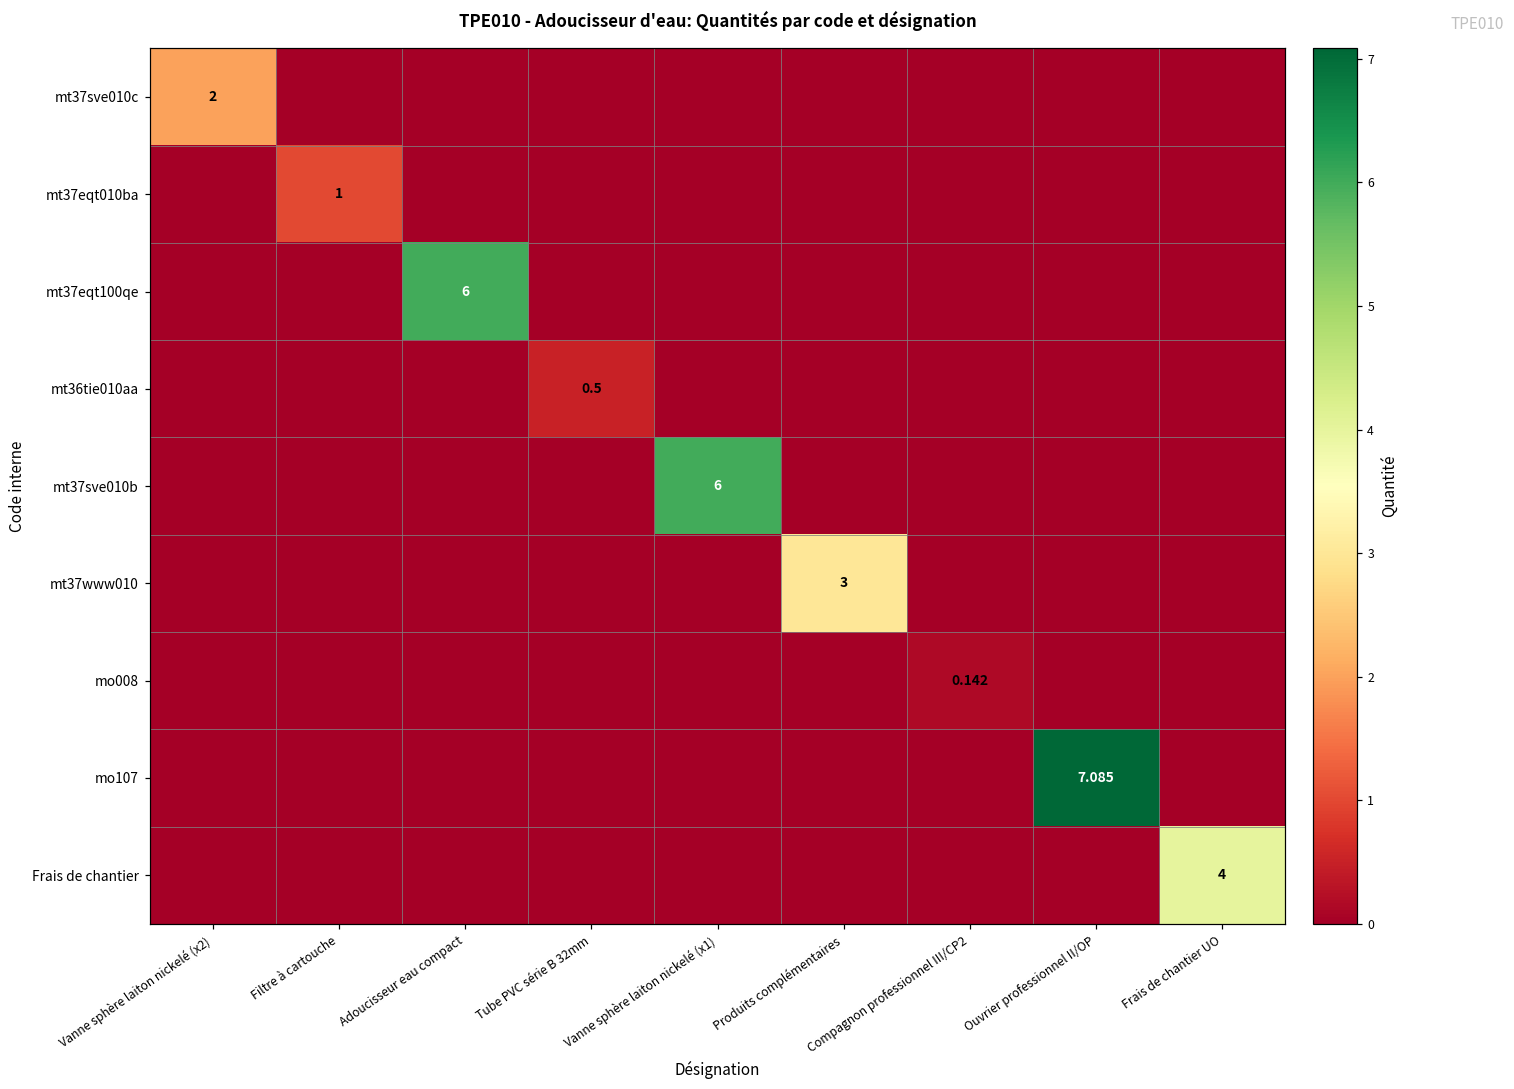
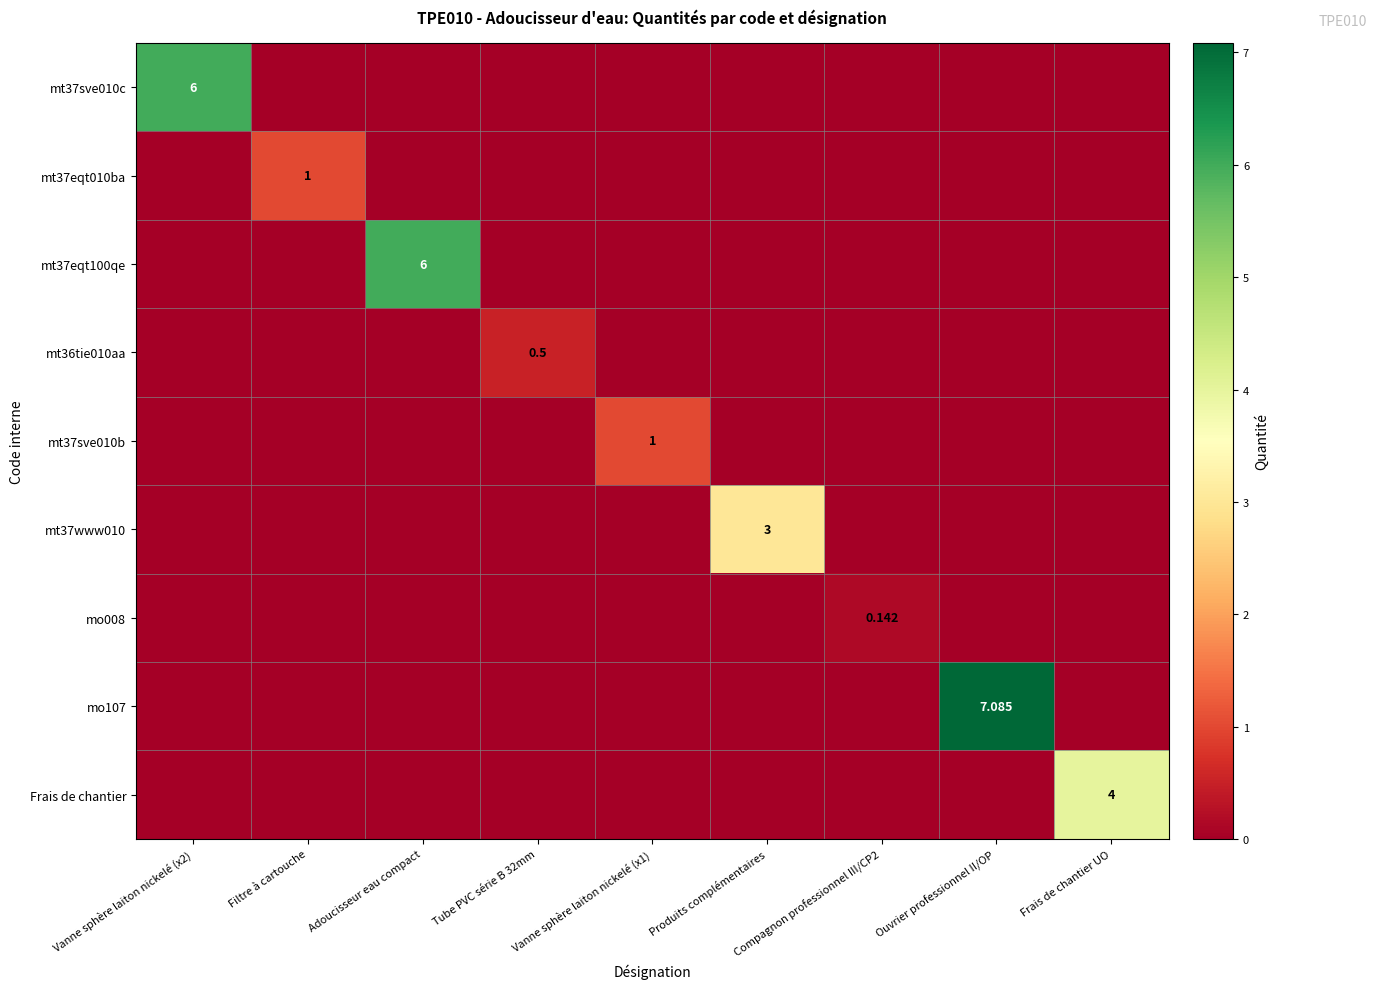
  {
    "mt37sve010c": {
-     "Vanne sphère laiton nickelé (x2)": 2
+     "Vanne sphère laiton nickelé (x2)": 6
    },
    "mt37eqt010ba": {
      "Filtre à cartouche": 1
    },
    "mt37eqt100qe": {
      "Adoucisseur eau compact": 6
    },
    "mt36tie010aa": {
      "Tube PVC série B 32mm": 0.5
    },
    "mt37sve010b": {
-     "Vanne sphère laiton nickelé (x1)": 6
+     "Vanne sphère laiton nickelé (x1)": 1
    },
    "mt37www010": {
      "Produits complémentaires": 3
    },
    "mo008": {
      "Compagnon professionnel III/CP2": 0.142
    },
    "mo107": {
      "Ouvrier professionnel II/OP": 7.085
    },
    "Frais de chantier": {
      "Frais de chantier UO": 4
    }
  }
